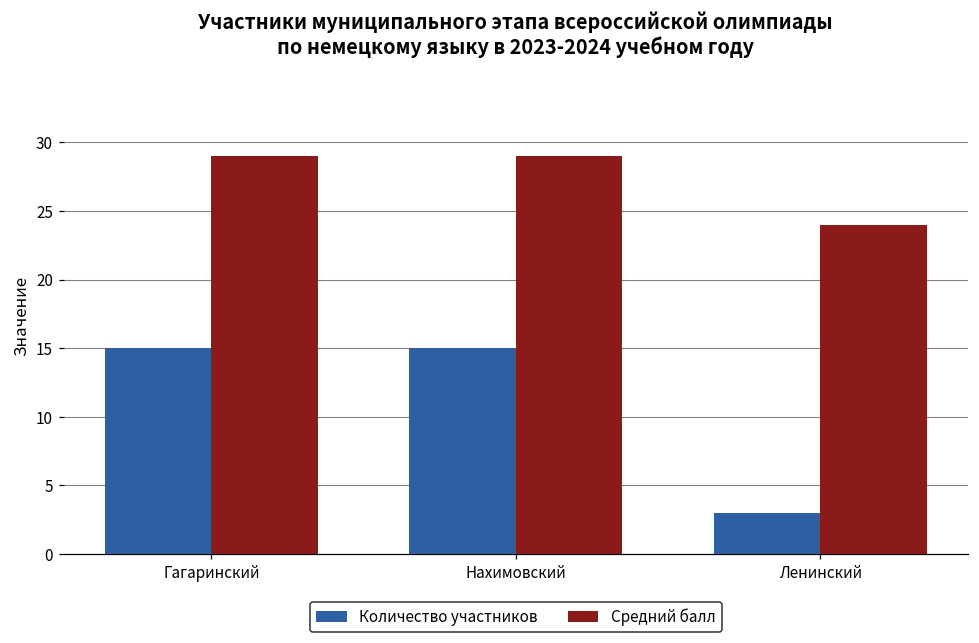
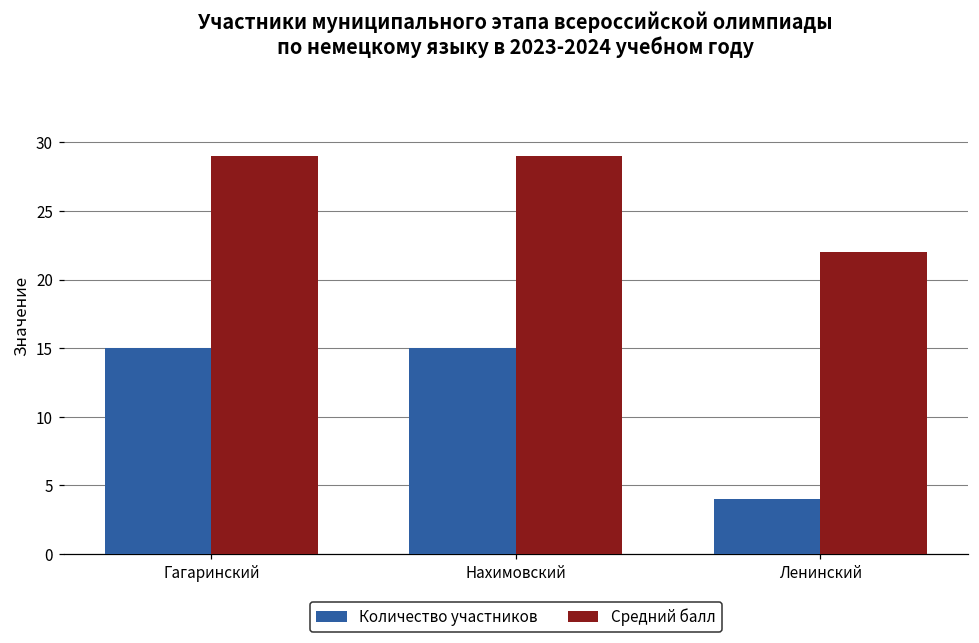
  {
    "Количество участников": {
      "Гагаринский": 15,
      "Нахимовский": 15,
-     "Ленинский": 3
+     "Ленинский": 4
    },
    "Средний балл": {
      "Гагаринский": 29,
      "Нахимовский": 29,
-     "Ленинский": 24
+     "Ленинский": 22
    }
  }
